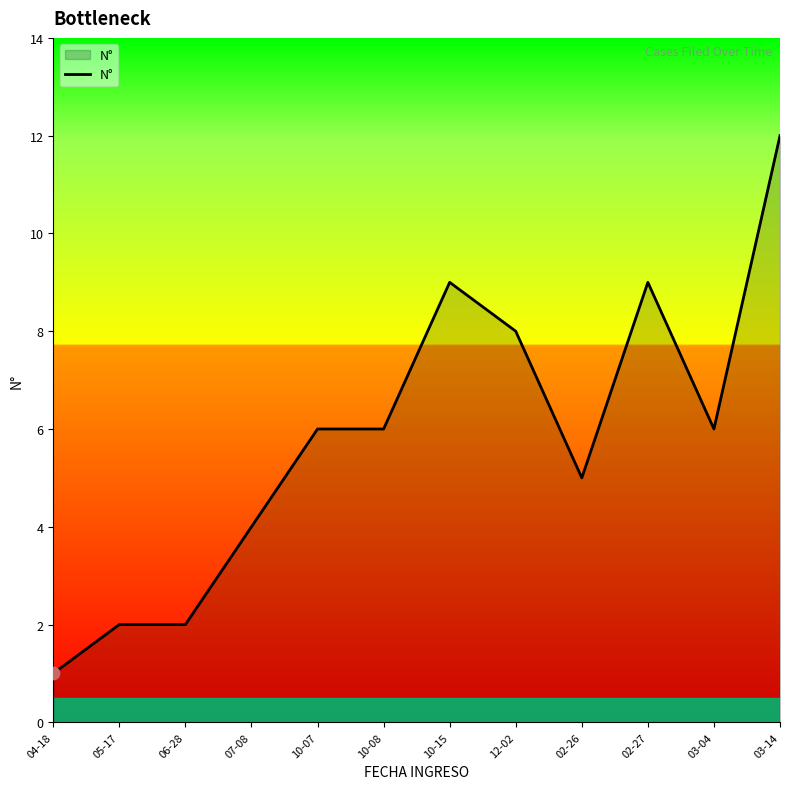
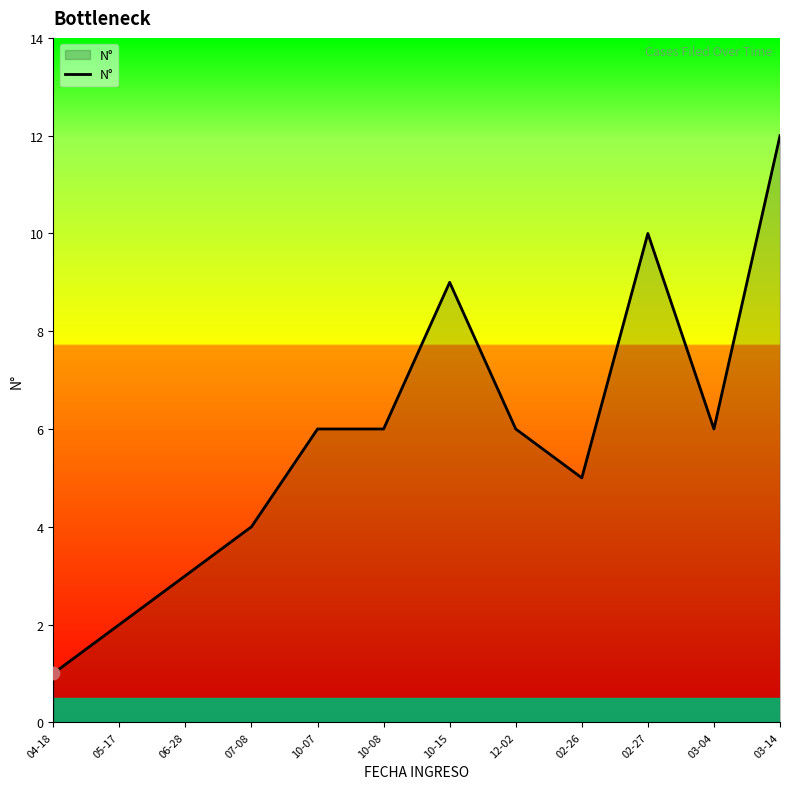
  {
    "N°": {
      "05-17": 2,
-     "06-28": 2,
+     "06-28": 3,
      "07-08": 4,
      "10-07": 6,
      "10-08": 6,
      "10-15": 9,
-     "12-02": 8,
+     "12-02": 6,
      "02-26": 5,
-     "02-27": 9,
+     "02-27": 10,
      "03-04": 6,
      "03-14": 12
    }
  }
